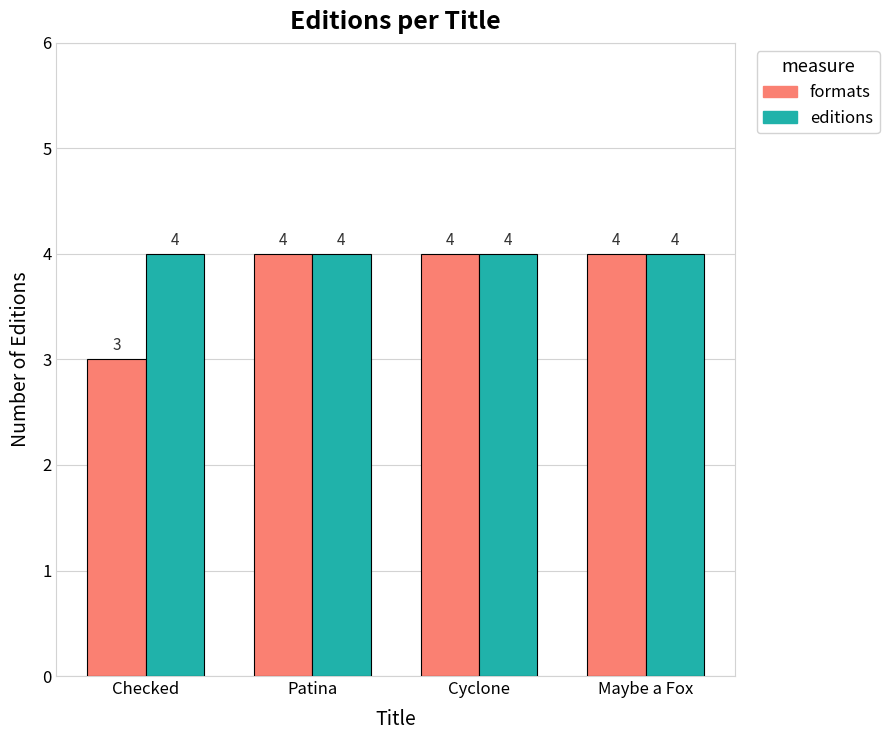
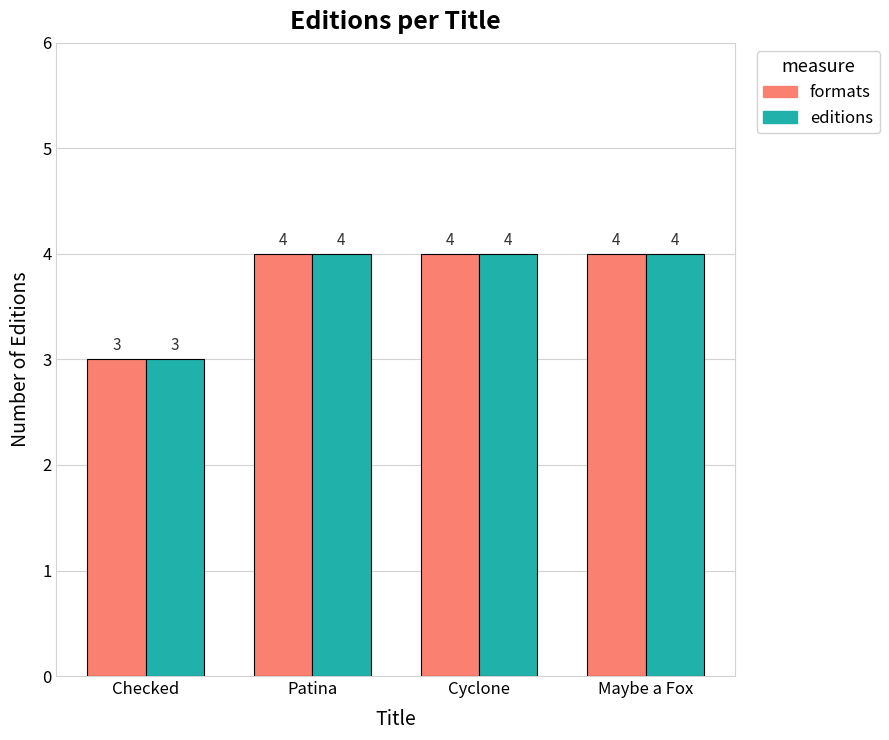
  {
    "formats": {
      "Checked": 3,
      "Patina": 4,
      "Cyclone": 4,
      "Maybe a Fox": 4
    },
    "editions": {
-     "Checked": 4,
+     "Checked": 3,
      "Patina": 4,
      "Cyclone": 4,
      "Maybe a Fox": 4
    }
  }
